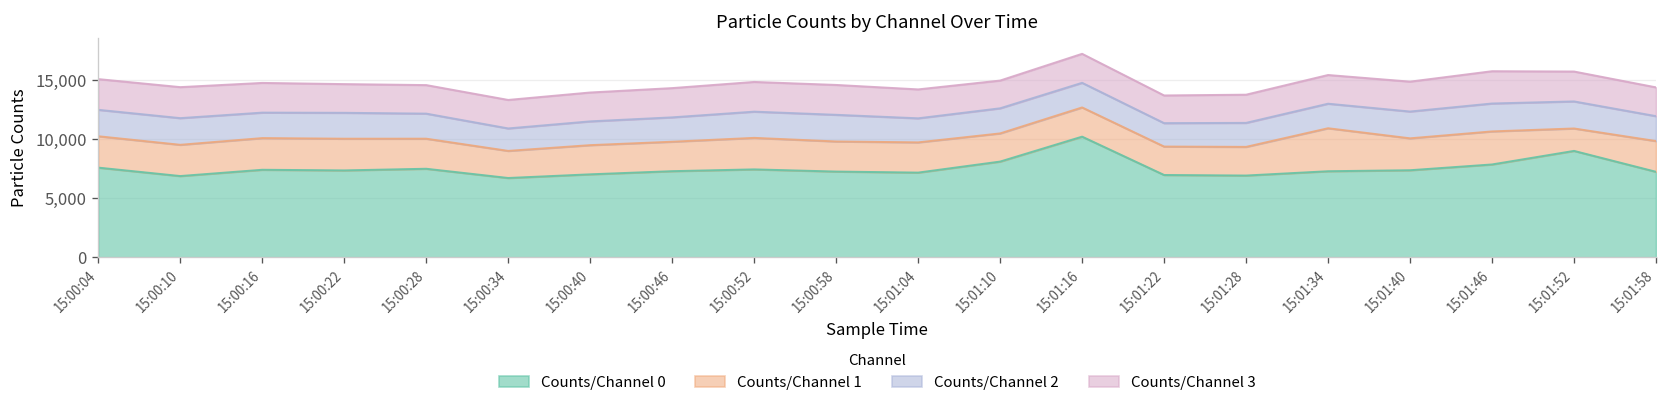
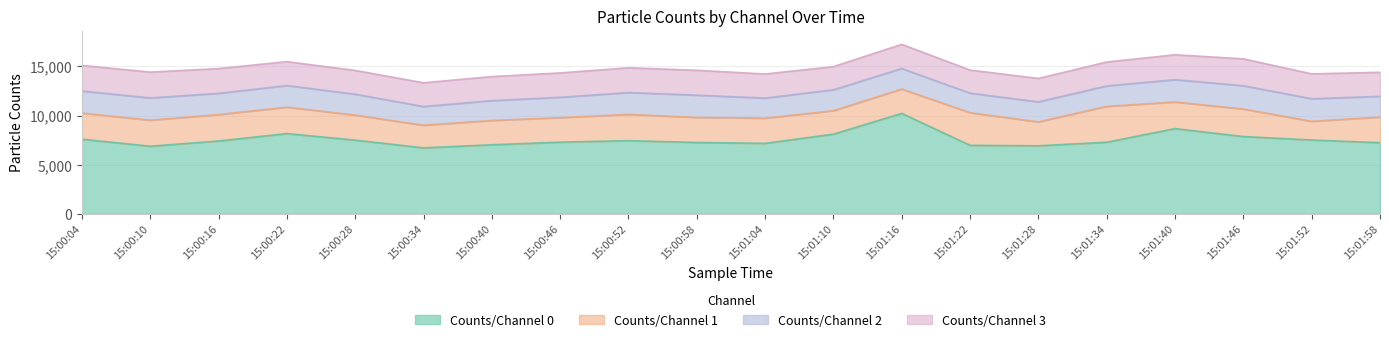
  {
    "Counts/Channel 0": {
      "15:00:04": "8,000",
      "15:00:10": "7,000",
      "15:00:16": "7,000",
-     "15:00:22": "7,000",
+     "15:00:22": "8,000",
      "15:00:28": "8,000",
      "15:00:34": "7,000",
      "15:00:40": "7,000",
      "15:00:46": "7,000",
      "15:00:52": "7,000",
      "15:00:58": "7,000",
      "15:01:04": "7,000",
      "15:01:10": "8,000",
      "15:01:16": "10,000",
      "15:01:22": "7,000",
      "15:01:28": "7,000",
      "15:01:34": "7,000",
-     "15:01:40": "7,000",
+     "15:01:40": "9,000",
      "15:01:46": "8,000",
-     "15:01:52": "9,000",
+     "15:01:52": "8,000",
      "15:01:58": "7,000"
    },
    "Counts/Channel 1": {
      "15:00:04": "3,000",
      "15:00:10": "3,000",
      "15:00:16": "3,000",
      "15:00:22": "3,000",
      "15:00:28": "3,000",
      "15:00:34": "2,000",
      "15:00:40": "2,000",
      "15:00:46": "2,000",
      "15:00:52": "3,000",
      "15:00:58": "3,000",
      "15:01:04": "3,000",
      "15:01:10": "2,000",
      "15:01:16": "2,000",
-     "15:01:22": "2,000",
+     "15:01:22": "3,000",
      "15:01:28": "2,000",
      "15:01:34": "4,000",
      "15:01:40": "3,000",
      "15:01:46": "3,000",
      "15:01:52": "2,000",
      "15:01:58": "3,000"
    }
  }
